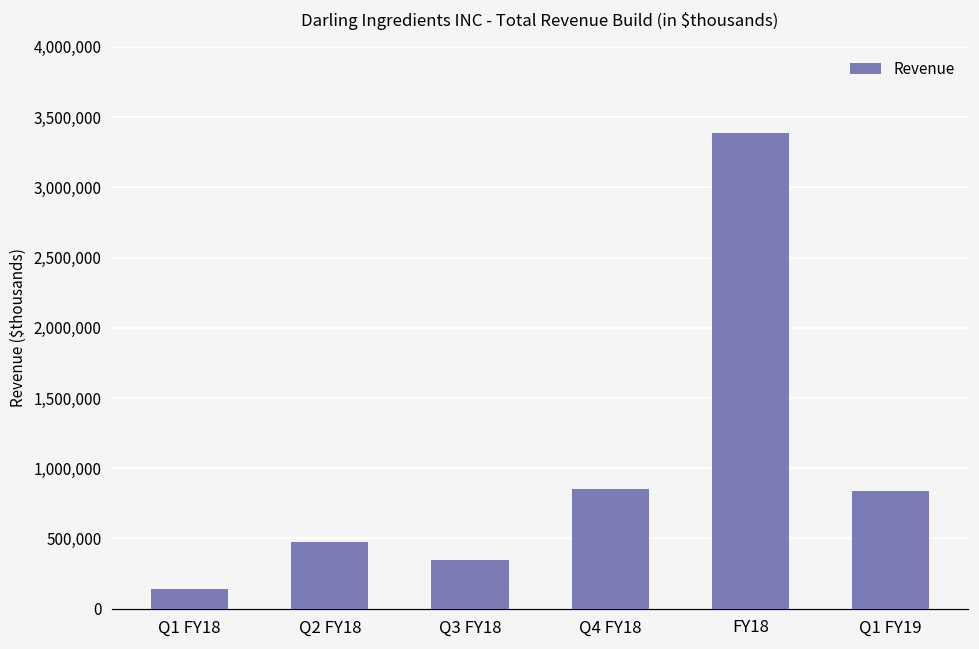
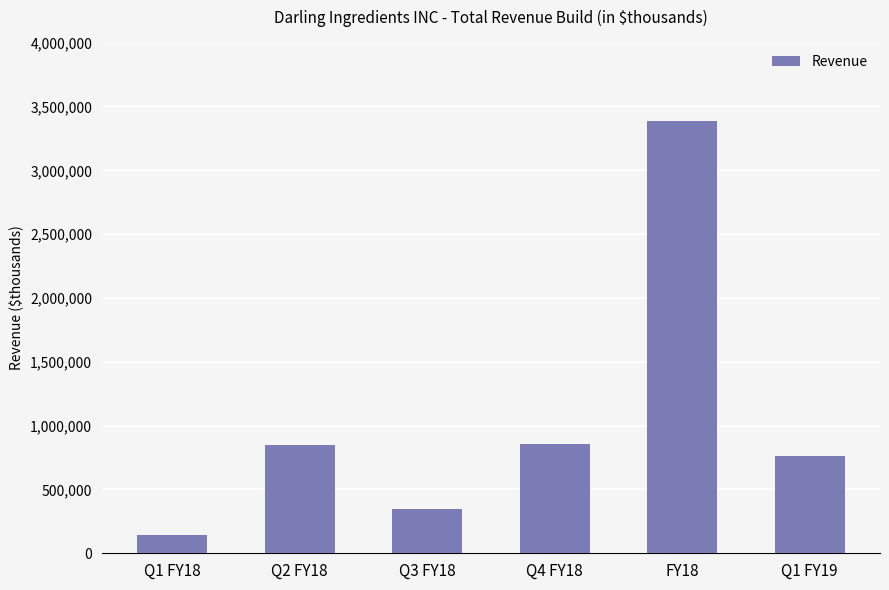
  {
    "Q1 FY18": "140,000",
-   "Q2 FY18": "480,000",
+   "Q2 FY18": "850,000",
    "Q3 FY18": "340,000",
    "Q4 FY18": "850,000",
    "FY18": "3,390,000",
-   "Q1 FY19": "840,000"
+   "Q1 FY19": "760,000"
  }
